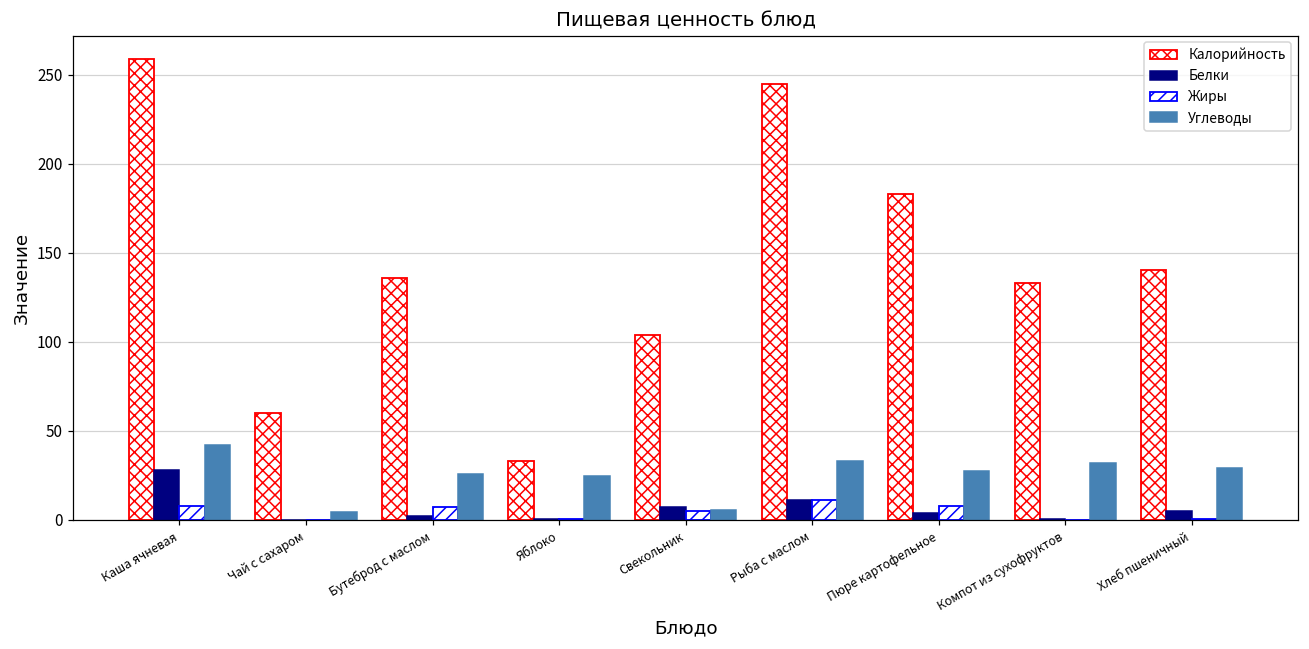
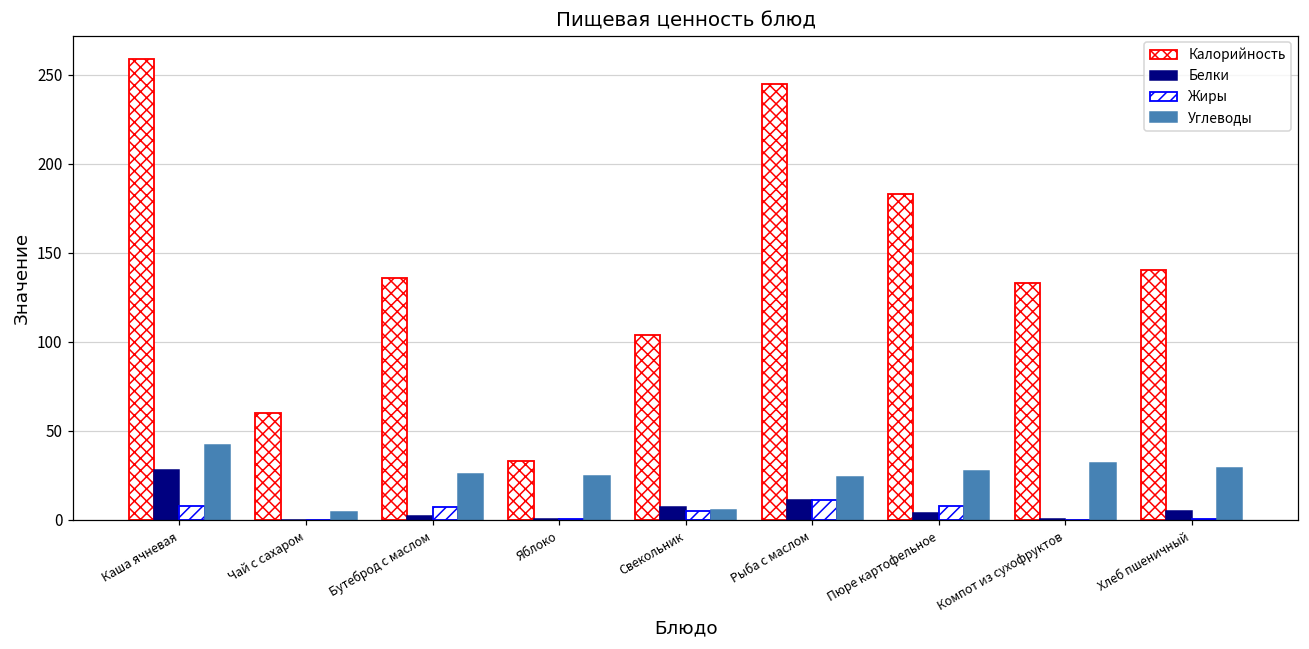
  {
    "Белки": {
      "Каша ячневая": 28,
      "Бутеброд с маслом": 2,
      "Свекольник": 7,
      "Рыба с маслом": 11,
      "Пюре картофельное": 4,
      "Хлеб пшеничный": 5
    },
    "Углеводы": {
      "Каша ячневая": 42,
      "Чай с сахаром": 5,
      "Бутеброд с маслом": 26,
      "Яблоко": 25,
      "Свекольник": 6,
-     "Рыба с маслом": 33,
+     "Рыба с маслом": 24,
      "Пюре картофельное": 27,
      "Компот из сухофруктов": 32,
      "Хлеб пшеничный": 29
    }
  }
